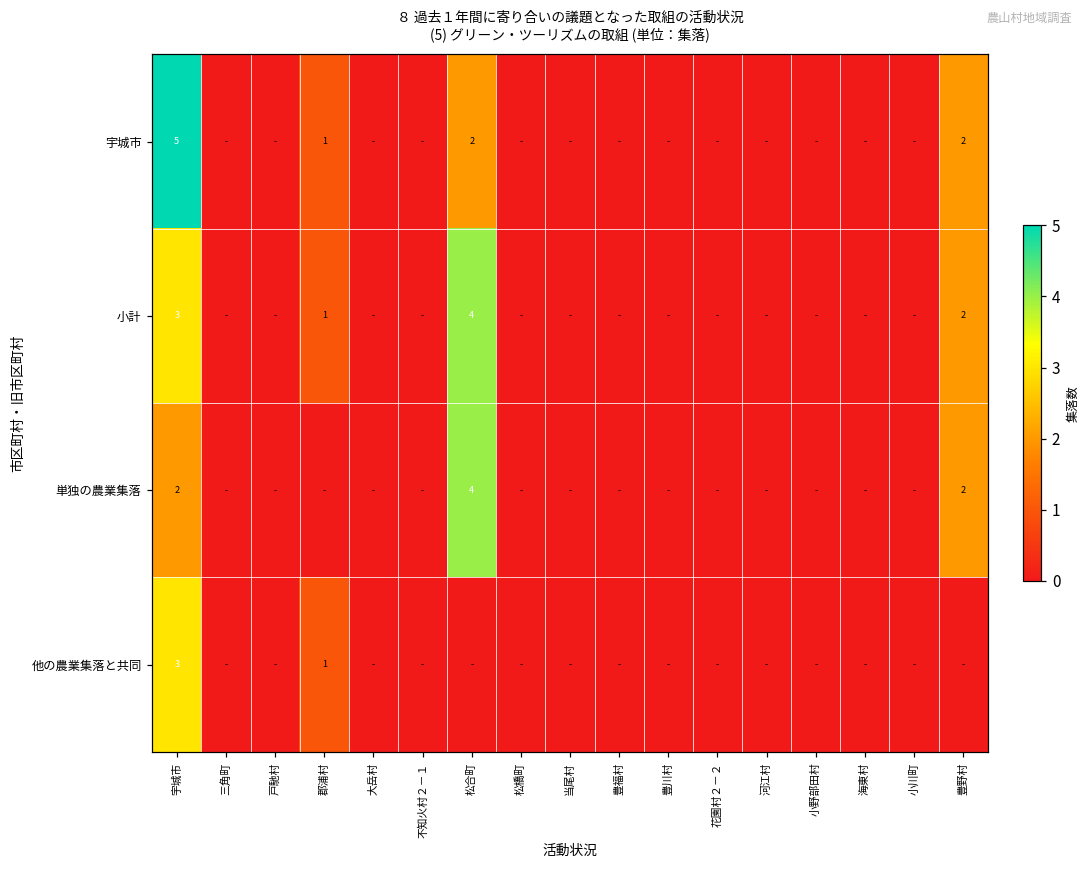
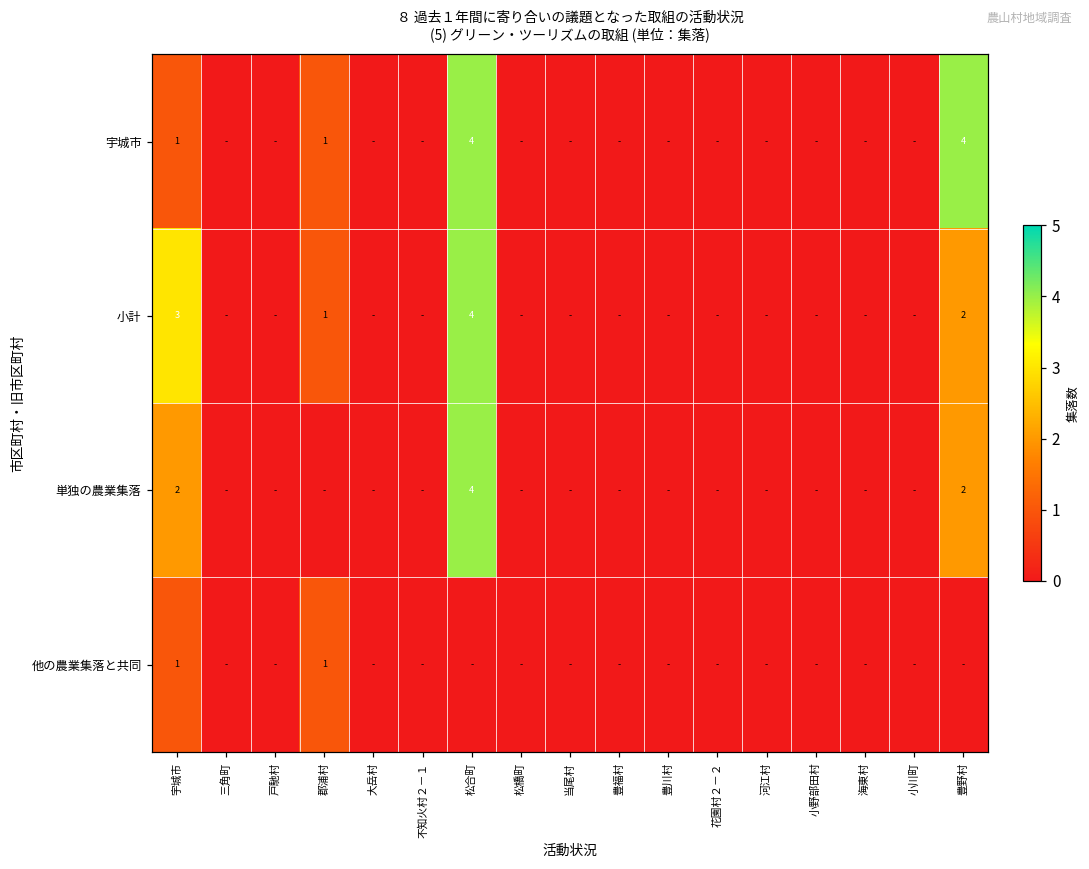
  {
    "宇城市": {
-     "宇城市": 5,
+     "宇城市": 1,
      "郡浦村": 1,
-     "松合町": 2,
-     "豊野村": 2
+     "松合町": 4,
+     "豊野村": 4
    },
    "小計": {
      "宇城市": 3,
      "郡浦村": 1,
      "松合町": 4,
      "豊野村": 2
    },
    "単独の農業集落": {
      "宇城市": 2,
      "松合町": 4,
      "豊野村": 2
    },
    "他の農業集落と共同": {
-     "宇城市": 3,
+     "宇城市": 1,
      "郡浦村": 1
    }
  }
